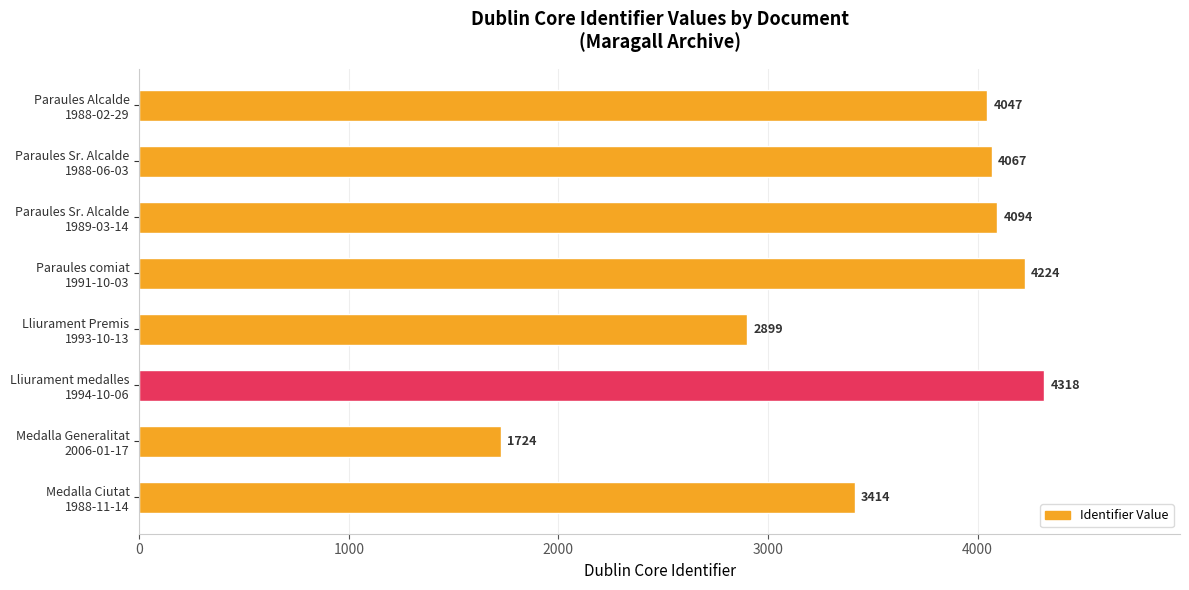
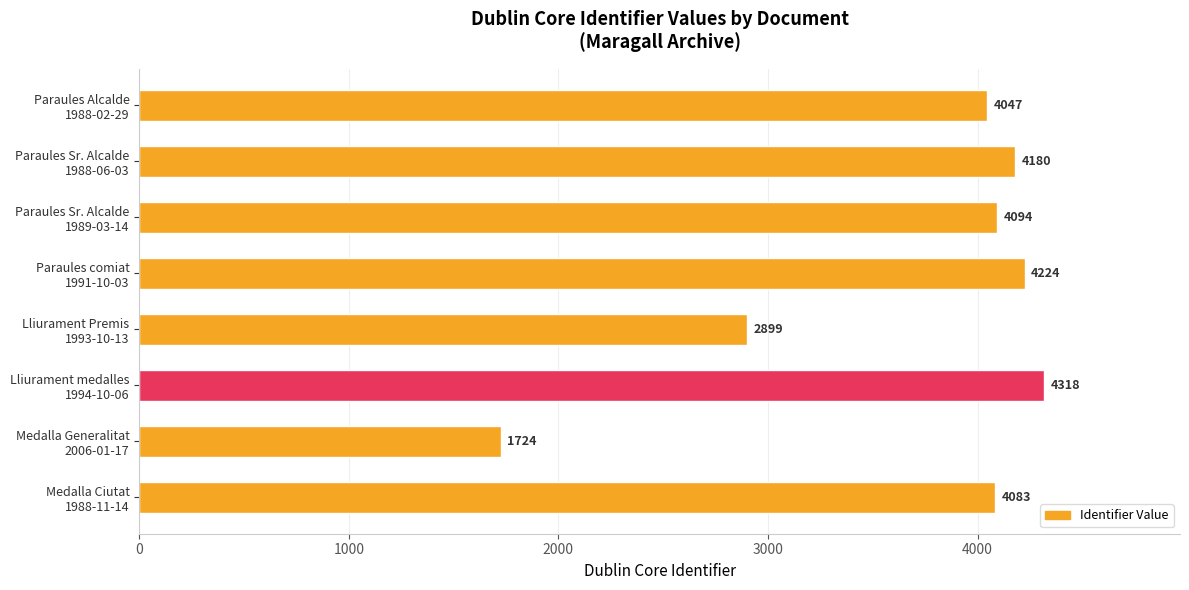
  {
    "Paraules Alcalde 1988-02-29": 4047,
-   "Paraules Sr. Alcalde 1988-06-03": 4067,
+   "Paraules Sr. Alcalde 1988-06-03": 4180,
    "Paraules Sr. Alcalde 1989-03-14": 4094,
    "Paraules comiat 1991-10-03": 4224,
    "Lliurament Premis 1993-10-13": 2899,
    "Lliurament medalles 1994-10-06": 4318,
    "Medalla Generalitat 2006-01-17": 1724,
-   "Medalla Ciutat 1988-11-14": 3414
+   "Medalla Ciutat 1988-11-14": 4083
  }
